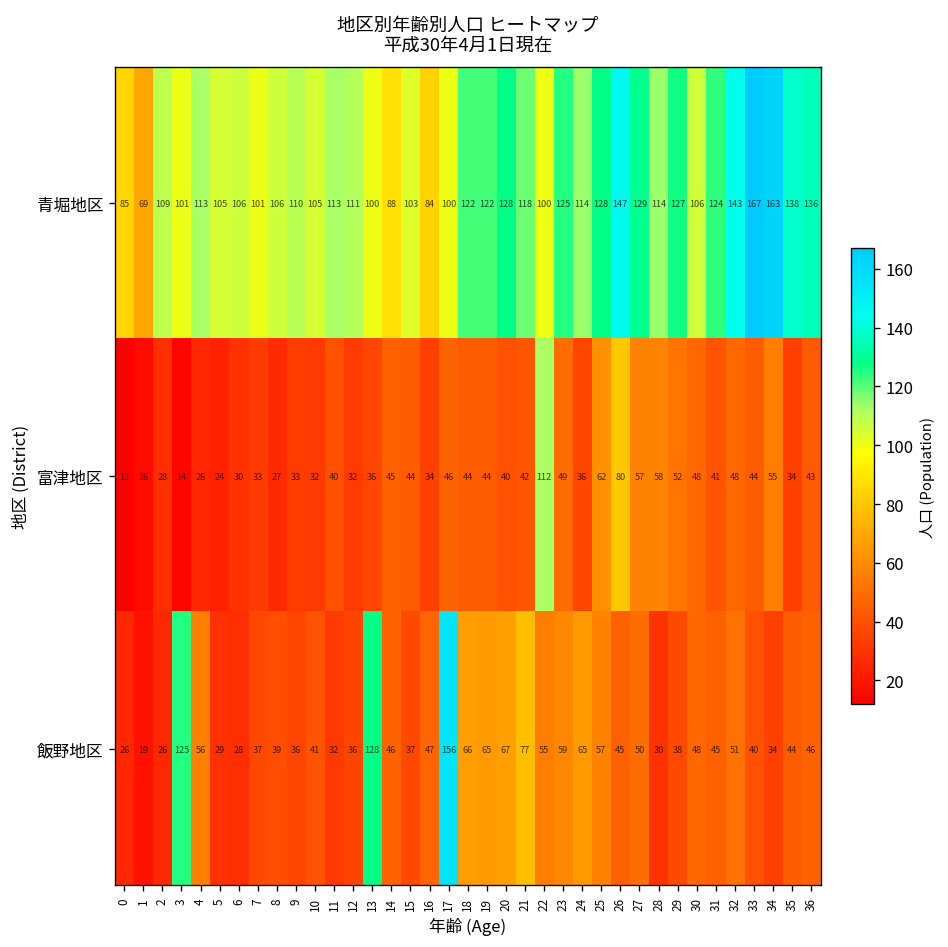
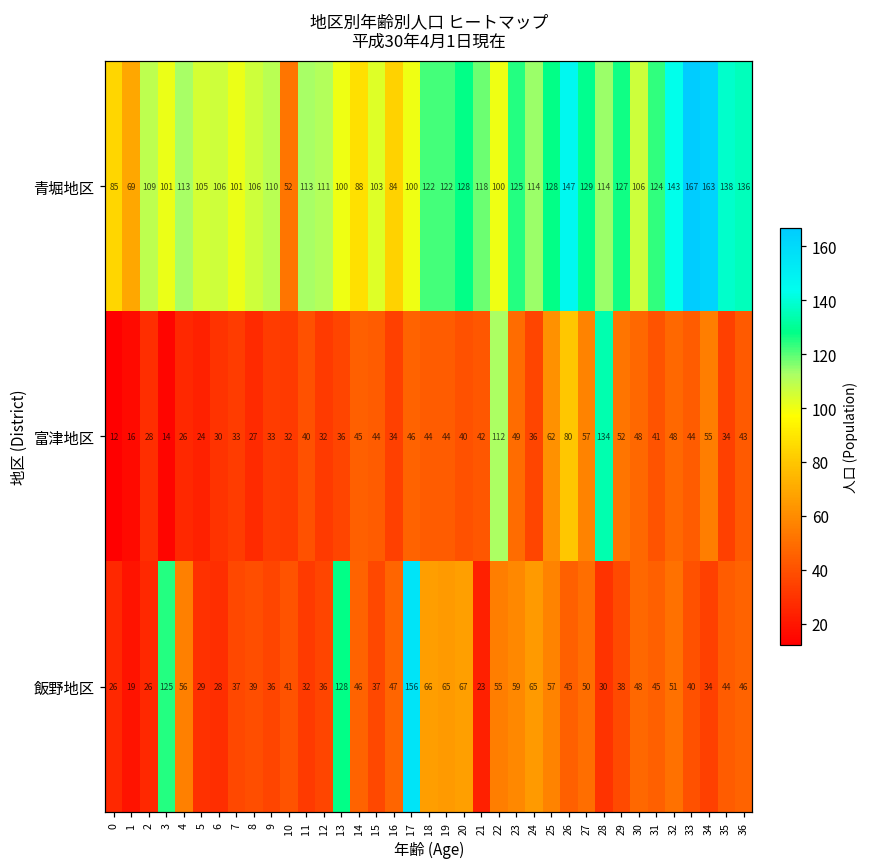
  {
    "青堀地区": {
      "0": 85,
      "1": 69,
      "2": 109,
      "3": 101,
      "4": 113,
      "5": 105,
      "6": 106,
      "7": 101,
      "8": 106,
      "9": 110,
-     "10": 105,
+     "10": 52,
      "11": 113,
      "12": 111,
      "13": 100,
      "14": 88,
      "15": 103,
      "16": 84,
      "17": 100,
      "18": 122,
      "19": 122,
      "20": 128,
      "21": 118,
      "22": 100,
      "23": 125,
      "24": 114,
      "25": 128,
      "26": 147,
      "27": 129,
      "28": 114,
      "29": 127,
      "30": 106,
      "31": 124,
      "32": 143,
      "33": 167,
      "34": 163,
      "35": 138,
      "36": 136
    },
    "富津地区": {
      "0": 12,
      "1": 16,
      "2": 28,
      "3": 14,
      "4": 26,
      "5": 24,
      "6": 30,
      "7": 33,
      "8": 27,
      "9": 33,
      "10": 32,
      "11": 40,
      "12": 32,
      "13": 36,
      "14": 45,
      "15": 44,
      "16": 34,
      "17": 46,
      "18": 44,
      "19": 44,
      "20": 40,
      "21": 42,
      "22": 112,
      "23": 49,
      "24": 36,
      "25": 62,
      "26": 80,
      "27": 57,
-     "28": 58,
+     "28": 134,
      "29": 52,
      "30": 48,
      "31": 41,
      "32": 48,
      "33": 44,
      "34": 55,
      "35": 34,
      "36": 43
    },
    "飯野地区": {
      "0": 26,
      "1": 19,
      "2": 26,
      "3": 125,
      "4": 56,
      "5": 29,
      "6": 28,
      "7": 37,
      "8": 39,
      "9": 36,
      "10": 41,
      "11": 32,
      "12": 36,
      "13": 128,
      "14": 46,
      "15": 37,
      "16": 47,
      "17": 156,
      "18": 66,
      "19": 65,
      "20": 67,
-     "21": 77,
+     "21": 23,
      "22": 55,
      "23": 59,
      "24": 65,
      "25": 57,
      "26": 45,
      "27": 50,
      "28": 30,
      "29": 38,
      "30": 48,
      "31": 45,
      "32": 51,
      "33": 40,
      "34": 34,
      "35": 44,
      "36": 46
    }
  }
